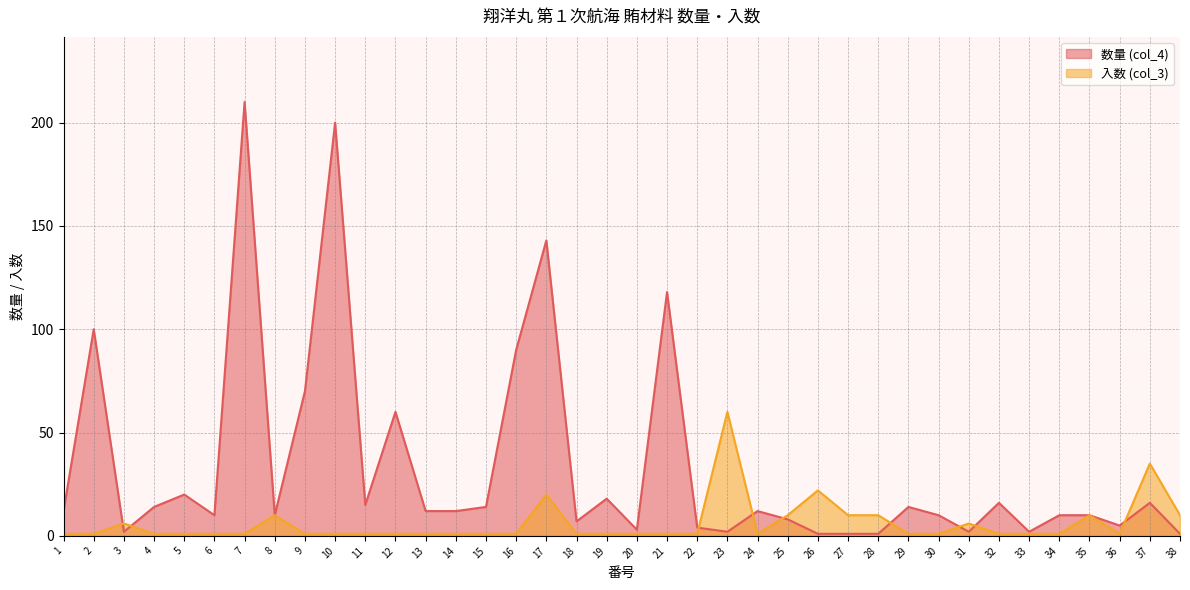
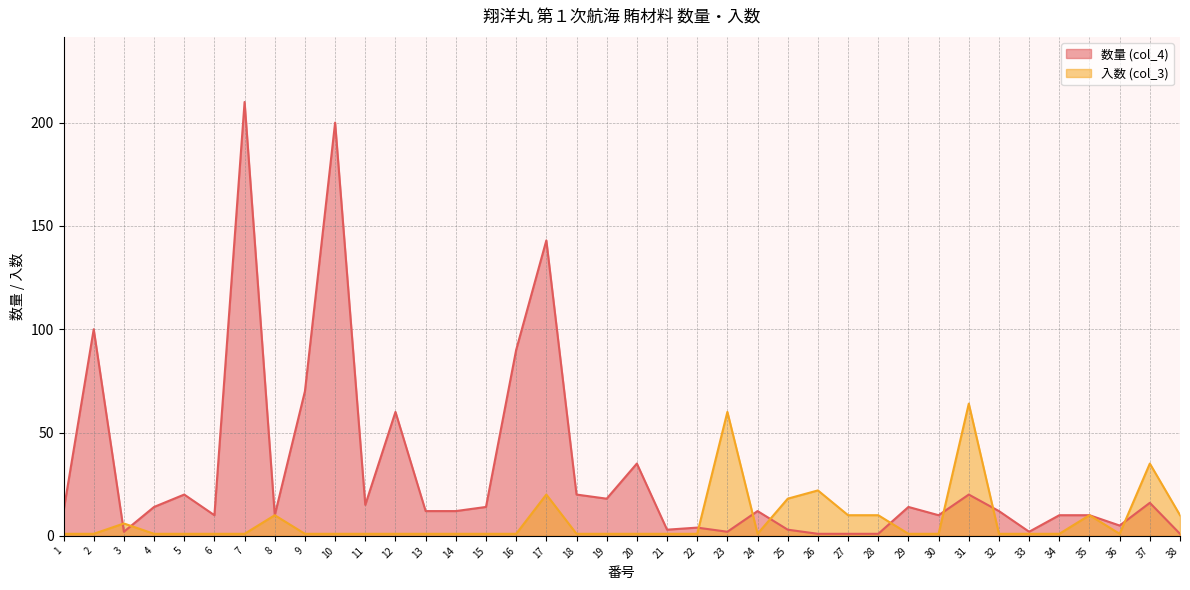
  {
    "数量 (col_4)": {
      "1": 12,
      "2": 100,
      "3": 2,
      "4": 14,
      "5": 20,
      "6": 10,
      "7": 210,
      "9": 70,
      "10": 200,
      "11": 15,
      "12": 60,
      "13": 12,
      "14": 12,
      "15": 14,
      "16": 90,
      "17": 143,
-     "18": 7,
+     "18": 20,
      "19": 18,
-     "20": 3,
-     "21": 118,
+     "20": 35,
+     "21": 3,
      "22": 4,
      "23": 2,
      "24": 12,
-     "25": 8,
+     "25": 3,
      "26": 1,
      "27": 1,
      "28": 1,
      "29": 14,
      "30": 10,
-     "31": 2,
-     "32": 16,
+     "31": 20,
+     "32": 12,
      "34": 10,
      "36": 5,
      "37": 16,
      "38": 1
    },
    "入数 (col_3)": {
      "1": 1,
      "2": 1,
      "3": 6,
      "4": 1,
      "5": 1,
      "6": 1,
      "7": 1,
      "9": 1,
      "10": 1,
      "11": 1,
      "12": 1,
      "13": 1,
      "14": 1,
      "15": 1,
      "16": 1,
      "17": 20,
      "18": 1,
      "19": 1,
      "20": 1,
      "21": 1,
      "22": 1,
      "23": 60,
      "24": 1,
-     "25": 10,
+     "25": 18,
      "26": 22,
      "27": 10,
      "28": 10,
      "29": 1,
      "30": 1,
-     "31": 6,
+     "31": 64,
      "32": 1,
      "34": 1,
      "36": 1,
      "37": 35,
      "38": 10
    }
  }
